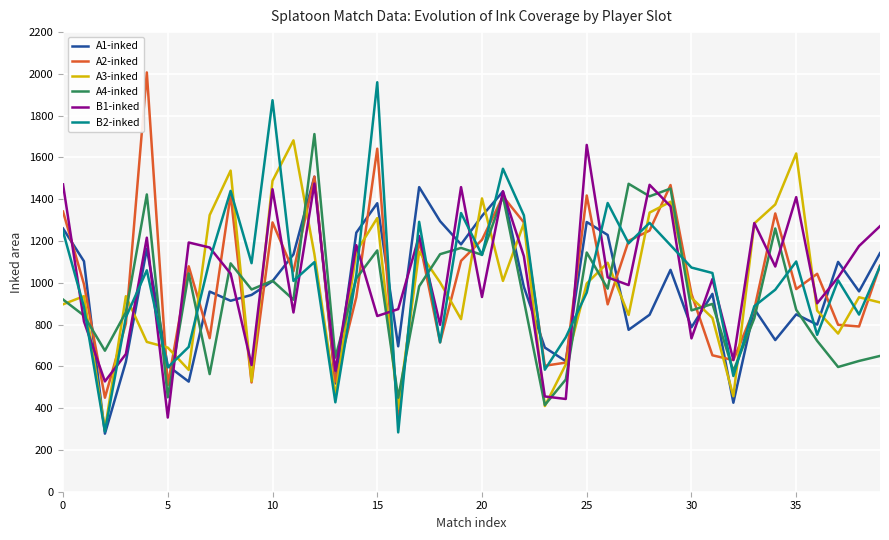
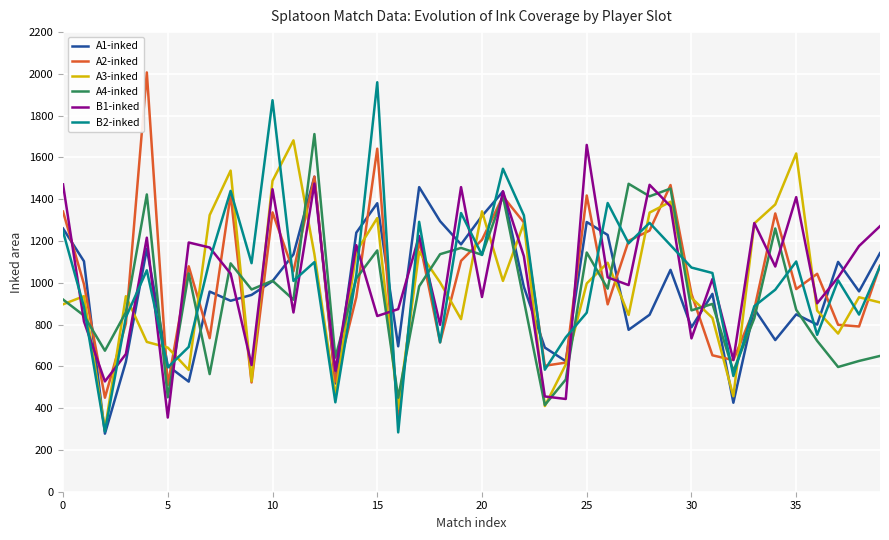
  {
    "A1-inked": {
      "0": 1260,
      "15": 1380,
      "20": 1320,
      "25": 1290,
      "30": 790,
      "35": 850
    },
    "A2-inked": {
      "0": 1340,
      "5": 510,
-     "10": 1290,
+     "10": 1340,
      "15": 1640,
      "20": 1210,
      "25": 1420,
      "30": 950,
      "35": 970
    },
    "A3-inked": {
      "0": 900,
      "5": 690,
      "10": 1490,
      "15": 1310,
-     "20": 1400,
+     "20": 1340,
      "25": 1000,
      "30": 930,
      "35": 1620
    },
    "A4-inked": {
      "0": 920,
      "5": 450,
      "15": 1160,
      "25": 1150,
      "30": 870,
      "35": 870
    },
    "B1-inked": {
      "0": 1470,
      "5": 360,
      "10": 1450,
      "15": 840,
      "20": 930,
      "25": 1660,
      "30": 730,
      "35": 1410
    },
    "B2-inked": {
      "0": 1250,
      "10": 1870,
      "15": 1960,
-     "25": 950,
+     "25": 860,
      "30": 1070,
      "35": 1100
    }
  }
